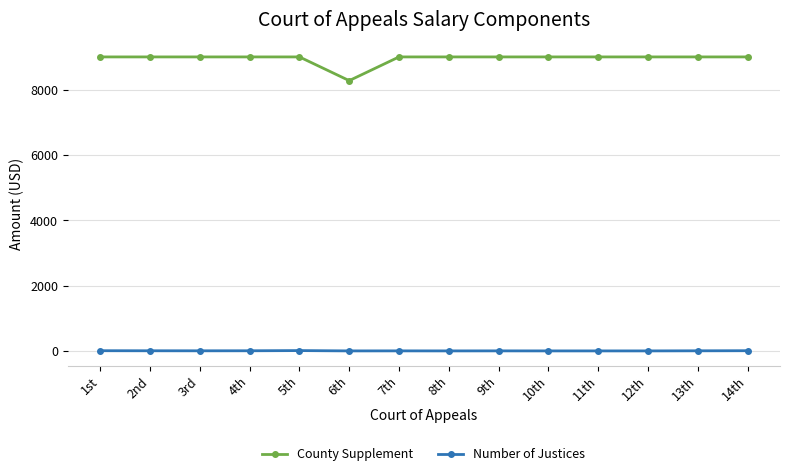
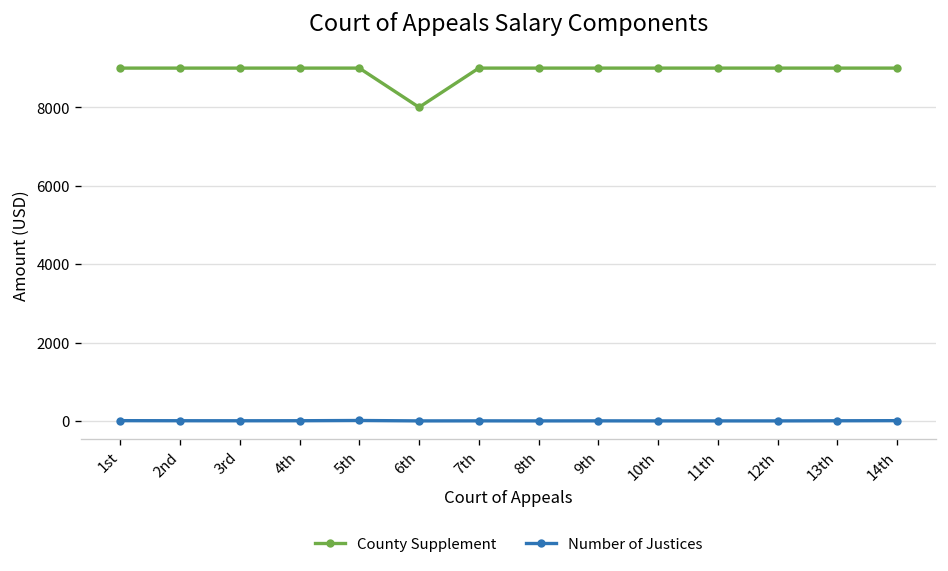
  {
    "County Supplement": {
      "1st": 9000,
      "2nd": 9000,
      "3rd": 9000,
      "4th": 9000,
      "5th": 9000,
-     "6th": 8300,
+     "6th": 8000,
      "7th": 9000,
      "8th": 9000,
      "9th": 9000,
      "10th": 9000,
      "11th": 9000,
      "12th": 9000,
      "13th": 9000,
      "14th": 9000
    },
    "Number of Justices": {
      "1st": 0,
      "2nd": 0,
      "3rd": 0,
      "4th": 0,
      "5th": 0,
      "6th": 0,
      "7th": 0,
      "8th": 0,
      "9th": 0,
      "10th": 0,
      "11th": 0,
      "12th": 0,
      "13th": 0,
      "14th": 0
    }
  }
